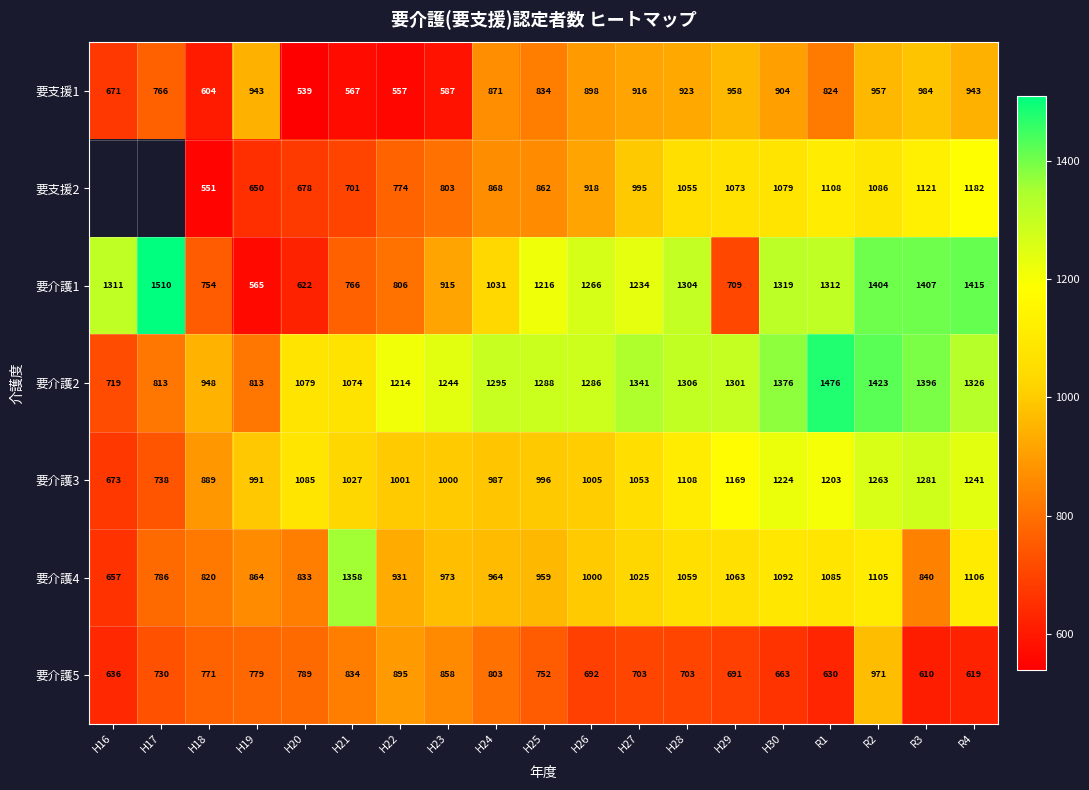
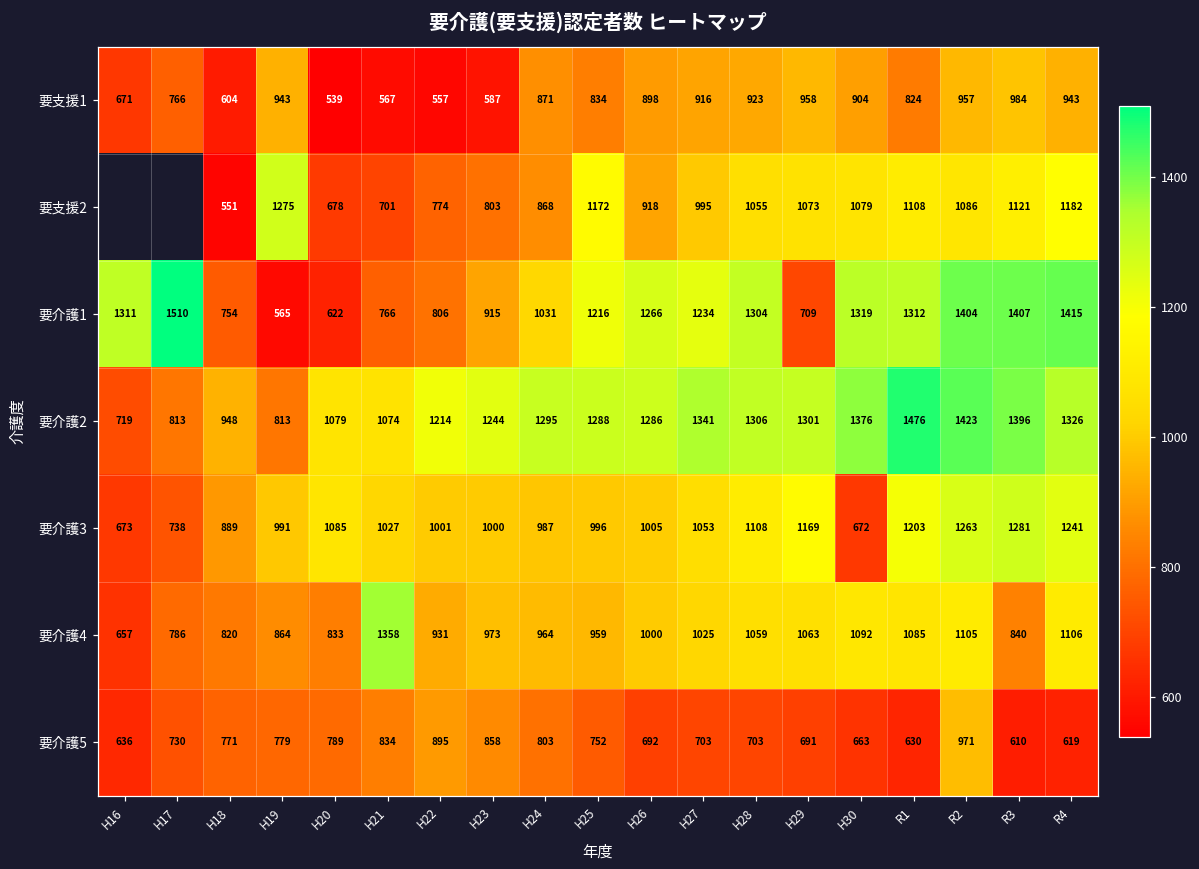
  {
    "要支援1": {
      "H16": 671,
      "H17": 766,
      "H18": 604,
      "H19": 943,
      "H20": 539,
      "H21": 567,
      "H22": 557,
      "H23": 587,
      "H24": 871,
      "H25": 834,
      "H26": 898,
      "H27": 916,
      "H28": 923,
      "H29": 958,
      "H30": 904,
      "R1": 824,
      "R2": 957,
      "R3": 984,
      "R4": 943
    },
    "要支援2": {
      "H18": 551,
-     "H19": 650,
+     "H19": 1275,
      "H20": 678,
      "H21": 701,
      "H22": 774,
      "H23": 803,
      "H24": 868,
-     "H25": 862,
+     "H25": 1172,
      "H26": 918,
      "H27": 995,
      "H28": 1055,
      "H29": 1073,
      "H30": 1079,
      "R1": 1108,
      "R2": 1086,
      "R3": 1121,
      "R4": 1182
    },
    "要介護1": {
      "H16": 1311,
      "H17": 1510,
      "H18": 754,
      "H19": 565,
      "H20": 622,
      "H21": 766,
      "H22": 806,
      "H23": 915,
      "H24": 1031,
      "H25": 1216,
      "H26": 1266,
      "H27": 1234,
      "H28": 1304,
      "H29": 709,
      "H30": 1319,
      "R1": 1312,
      "R2": 1404,
      "R3": 1407,
      "R4": 1415
    },
    "要介護2": {
      "H16": 719,
      "H17": 813,
      "H18": 948,
      "H19": 813,
      "H20": 1079,
      "H21": 1074,
      "H22": 1214,
      "H23": 1244,
      "H24": 1295,
      "H25": 1288,
      "H26": 1286,
      "H27": 1341,
      "H28": 1306,
      "H29": 1301,
      "H30": 1376,
      "R1": 1476,
      "R2": 1423,
      "R3": 1396,
      "R4": 1326
    },
    "要介護3": {
      "H16": 673,
      "H17": 738,
      "H18": 889,
      "H19": 991,
      "H20": 1085,
      "H21": 1027,
      "H22": 1001,
      "H23": 1000,
      "H24": 987,
      "H25": 996,
      "H26": 1005,
      "H27": 1053,
      "H28": 1108,
      "H29": 1169,
-     "H30": 1224,
+     "H30": 672,
      "R1": 1203,
      "R2": 1263,
      "R3": 1281,
      "R4": 1241
    },
    "要介護4": {
      "H16": 657,
      "H17": 786,
      "H18": 820,
      "H19": 864,
      "H20": 833,
      "H21": 1358,
      "H22": 931,
      "H23": 973,
      "H24": 964,
      "H25": 959,
      "H26": 1000,
      "H27": 1025,
      "H28": 1059,
      "H29": 1063,
      "H30": 1092,
      "R1": 1085,
      "R2": 1105,
      "R3": 840,
      "R4": 1106
    },
    "要介護5": {
      "H16": 636,
      "H17": 730,
      "H18": 771,
      "H19": 779,
      "H20": 789,
      "H21": 834,
      "H22": 895,
      "H23": 858,
      "H24": 803,
      "H25": 752,
      "H26": 692,
      "H27": 703,
      "H28": 703,
      "H29": 691,
      "H30": 663,
      "R1": 630,
      "R2": 971,
      "R3": 610,
      "R4": 619
    }
  }
